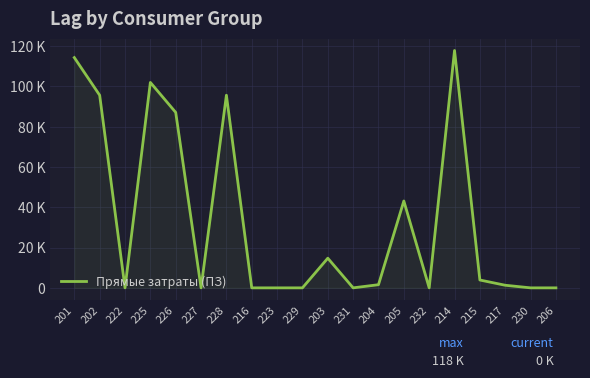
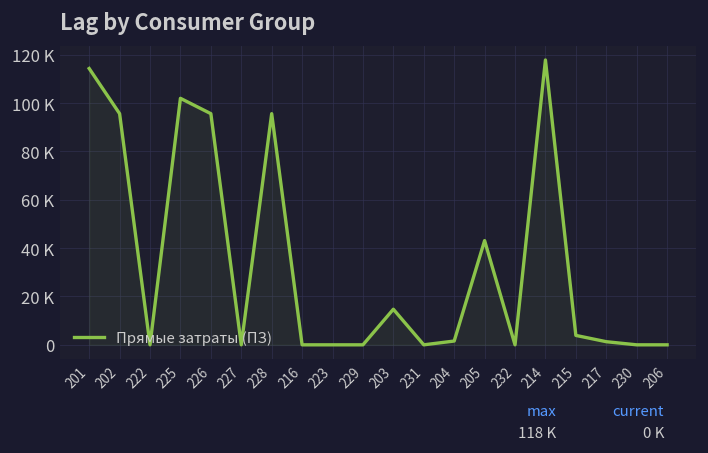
  {
    "201": 114000,
    "202": 96000,
    "222": 0,
    "225": 102000,
-   "226": 87000,
+   "226": 96000,
    "227": 0,
    "228": 96000,
    "216": 0,
    "223": 0,
    "229": 0,
    "203": 15000,
    "231": 0,
    "204": 2000,
    "205": 43000,
    "232": 0,
    "214": 118000,
    "215": 4000,
    "217": 1000,
    "230": 0,
    "206": 0
  }
